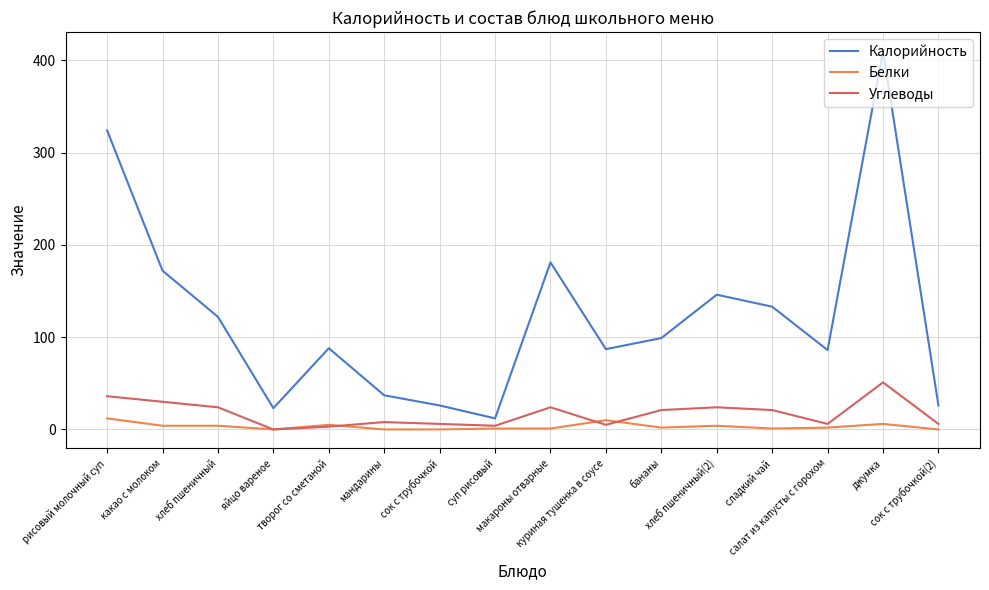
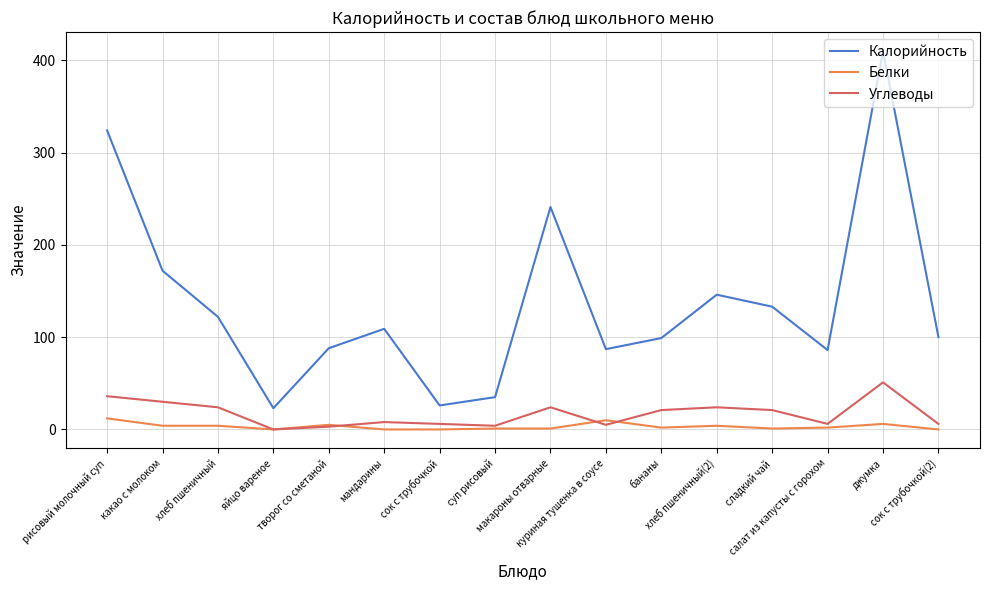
  {
    "Калорийность": {
      "рисовый молочный суп": 320,
      "какао с молоком": 170,
      "хлеб пшеничный": 120,
      "яйцо вареное": 20,
      "творог со сметаной": 90,
-     "мандарины": 40,
+     "мандарины": 110,
      "сок с трубочкой": 30,
-     "суп рисовый": 10,
-     "макароны отварные": 180,
+     "суп рисовый": 40,
+     "макароны отварные": 240,
      "куриная тушенка в соусе": 90,
      "бананы": 100,
      "хлеб пшеничный(2)": 150,
      "сладкий чай": 130,
      "салат из капусты с горохом": 90,
-     "сок с трубочкой(2)": 30
+     "сок с трубочкой(2)": 100
    }
  }
